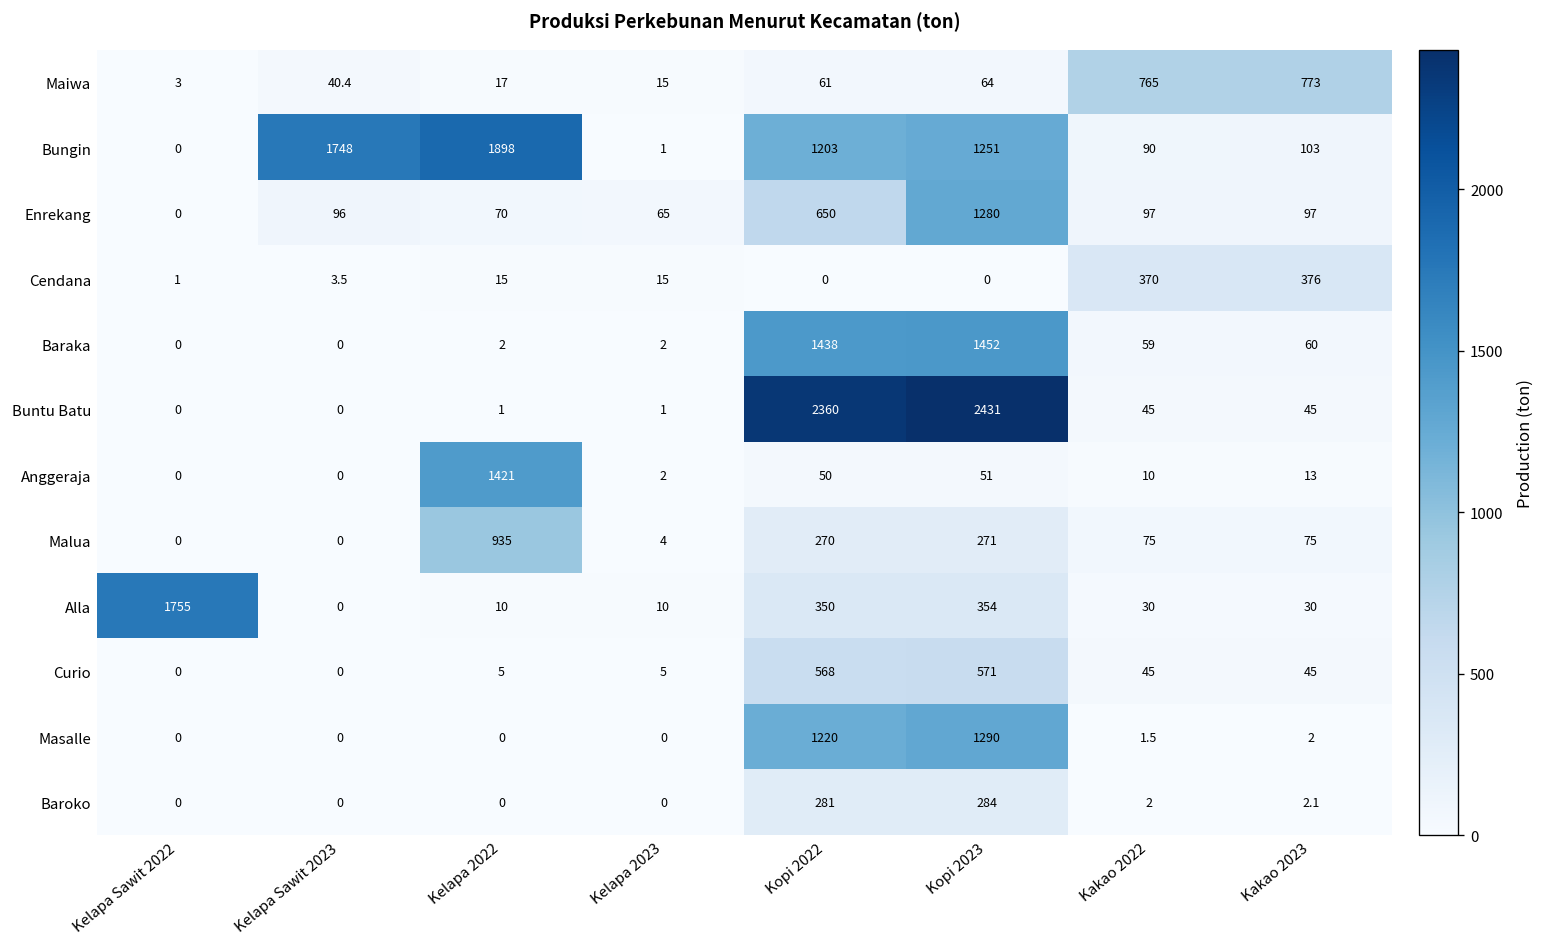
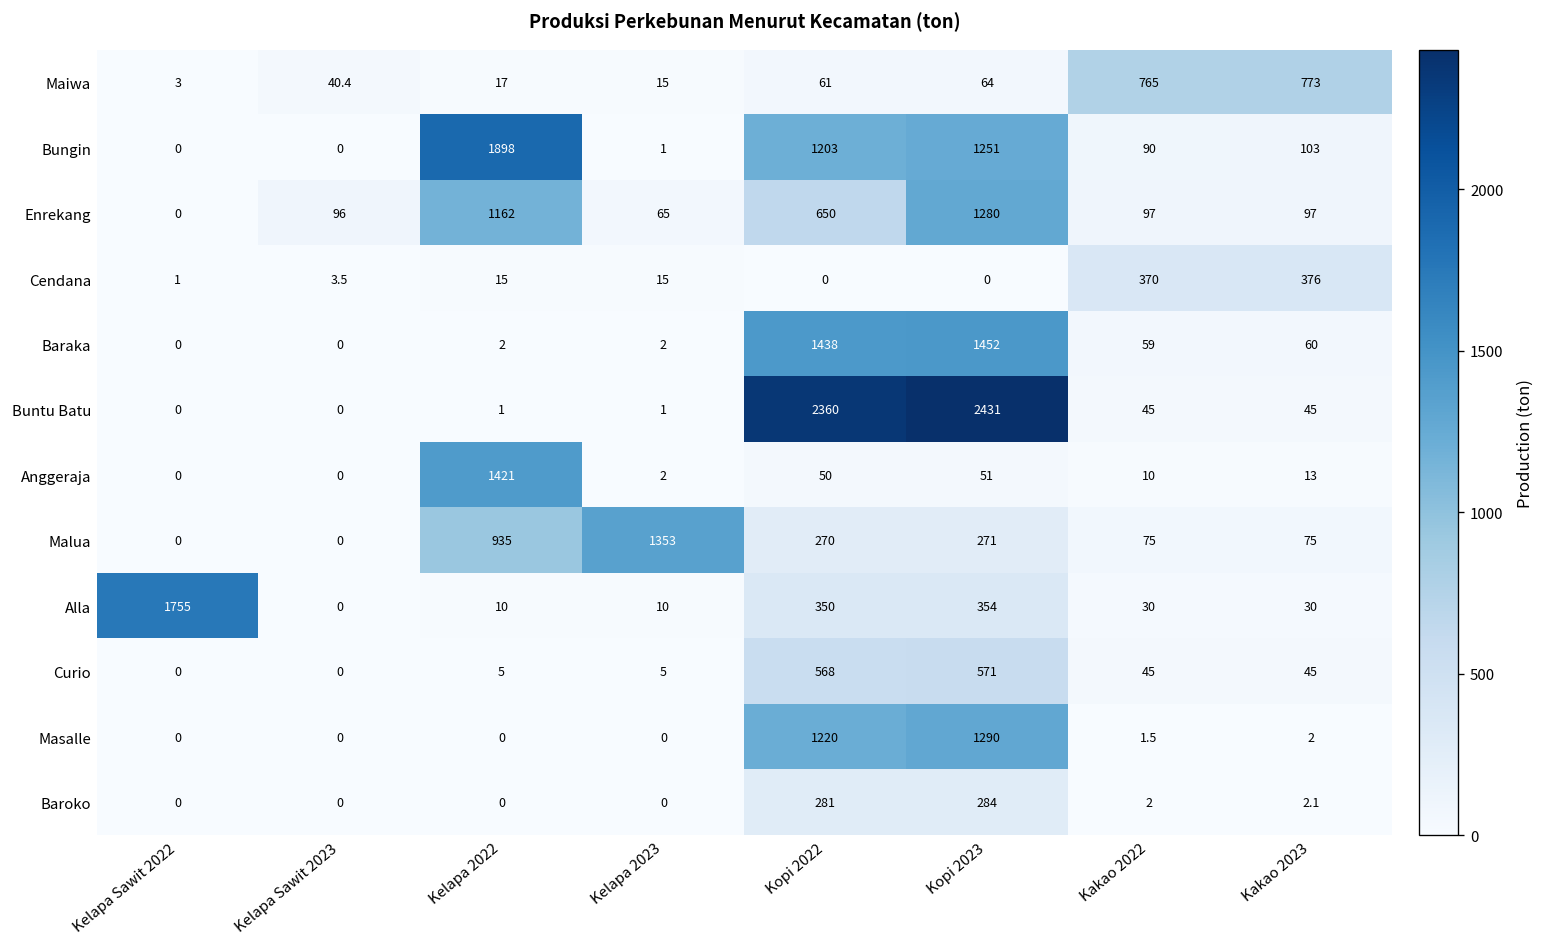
  {
    "Maiwa": {
      "Kelapa Sawit 2022": 3,
      "Kelapa Sawit 2023": 40.4,
      "Kelapa 2022": 17,
      "Kelapa 2023": 15,
      "Kopi 2022": 61,
      "Kopi 2023": 64,
      "Kakao 2022": 765,
      "Kakao 2023": 773
    },
    "Bungin": {
      "Kelapa Sawit 2022": 0,
-     "Kelapa Sawit 2023": 1748,
+     "Kelapa Sawit 2023": 0,
      "Kelapa 2022": 1898,
      "Kelapa 2023": 1,
      "Kopi 2022": 1203,
      "Kopi 2023": 1251,
      "Kakao 2022": 90,
      "Kakao 2023": 103
    },
    "Enrekang": {
      "Kelapa Sawit 2022": 0,
      "Kelapa Sawit 2023": 96,
-     "Kelapa 2022": 70,
+     "Kelapa 2022": 1162,
      "Kelapa 2023": 65,
      "Kopi 2022": 650,
      "Kopi 2023": 1280,
      "Kakao 2022": 97,
      "Kakao 2023": 97
    },
    "Cendana": {
      "Kelapa Sawit 2022": 1,
      "Kelapa Sawit 2023": 3.5,
      "Kelapa 2022": 15,
      "Kelapa 2023": 15,
      "Kopi 2022": 0,
      "Kopi 2023": 0,
      "Kakao 2022": 370,
      "Kakao 2023": 376
    },
    "Baraka": {
      "Kelapa Sawit 2022": 0,
      "Kelapa Sawit 2023": 0,
      "Kelapa 2022": 2,
      "Kelapa 2023": 2,
      "Kopi 2022": 1438,
      "Kopi 2023": 1452,
      "Kakao 2022": 59,
      "Kakao 2023": 60
    },
    "Buntu Batu": {
      "Kelapa Sawit 2022": 0,
      "Kelapa Sawit 2023": 0,
      "Kelapa 2022": 1,
      "Kelapa 2023": 1,
      "Kopi 2022": 2360,
      "Kopi 2023": 2431,
      "Kakao 2022": 45,
      "Kakao 2023": 45
    },
    "Anggeraja": {
      "Kelapa Sawit 2022": 0,
      "Kelapa Sawit 2023": 0,
      "Kelapa 2022": 1421,
      "Kelapa 2023": 2,
      "Kopi 2022": 50,
      "Kopi 2023": 51,
      "Kakao 2022": 10,
      "Kakao 2023": 13
    },
    "Malua": {
      "Kelapa Sawit 2022": 0,
      "Kelapa Sawit 2023": 0,
      "Kelapa 2022": 935,
-     "Kelapa 2023": 4,
+     "Kelapa 2023": 1353,
      "Kopi 2022": 270,
      "Kopi 2023": 271,
      "Kakao 2022": 75,
      "Kakao 2023": 75
    },
    "Alla": {
      "Kelapa Sawit 2022": 1755,
      "Kelapa Sawit 2023": 0,
      "Kelapa 2022": 10,
      "Kelapa 2023": 10,
      "Kopi 2022": 350,
      "Kopi 2023": 354,
      "Kakao 2022": 30,
      "Kakao 2023": 30
    },
    "Curio": {
      "Kelapa Sawit 2022": 0,
      "Kelapa Sawit 2023": 0,
      "Kelapa 2022": 5,
      "Kelapa 2023": 5,
      "Kopi 2022": 568,
      "Kopi 2023": 571,
      "Kakao 2022": 45,
      "Kakao 2023": 45
    },
    "Masalle": {
      "Kelapa Sawit 2022": 0,
      "Kelapa Sawit 2023": 0,
      "Kelapa 2022": 0,
      "Kelapa 2023": 0,
      "Kopi 2022": 1220,
      "Kopi 2023": 1290,
      "Kakao 2022": 1.5,
      "Kakao 2023": 2
    },
    "Baroko": {
      "Kelapa Sawit 2022": 0,
      "Kelapa Sawit 2023": 0,
      "Kelapa 2022": 0,
      "Kelapa 2023": 0,
      "Kopi 2022": 281,
      "Kopi 2023": 284,
      "Kakao 2022": 2,
      "Kakao 2023": 2.1
    }
  }
